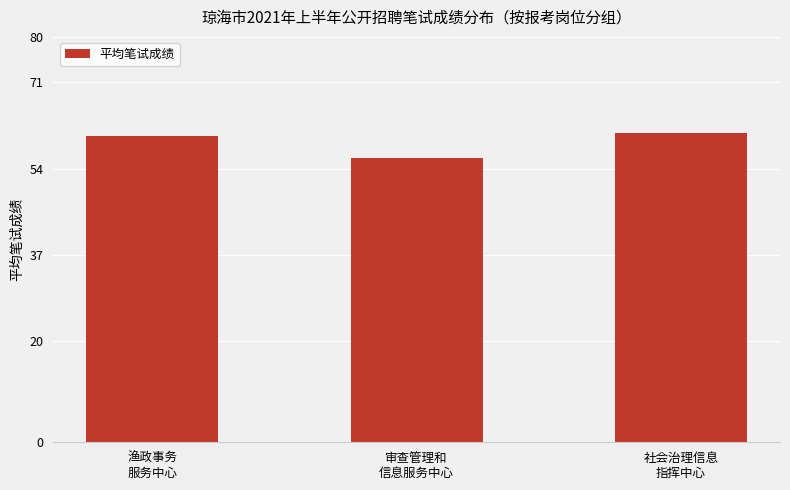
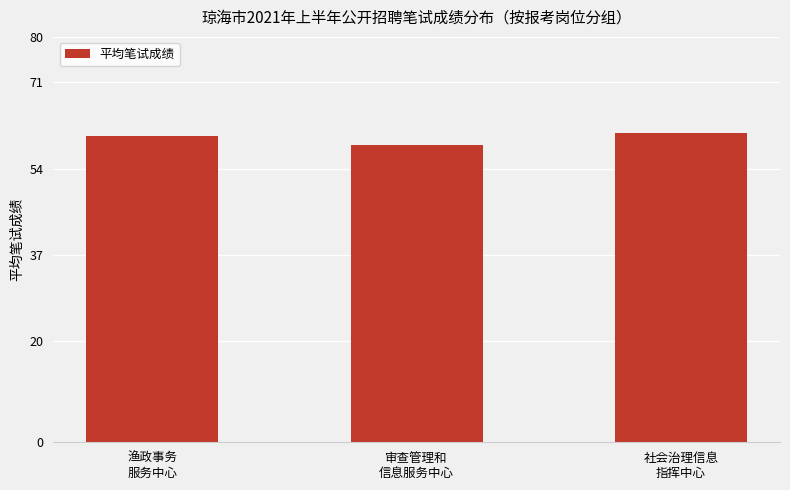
  {
    "渔政事务 服务中心": 60,
-   "审查管理和 信息服务中心": 56,
+   "审查管理和 信息服务中心": 59,
    "社会治理信息 指挥中心": 61
  }
